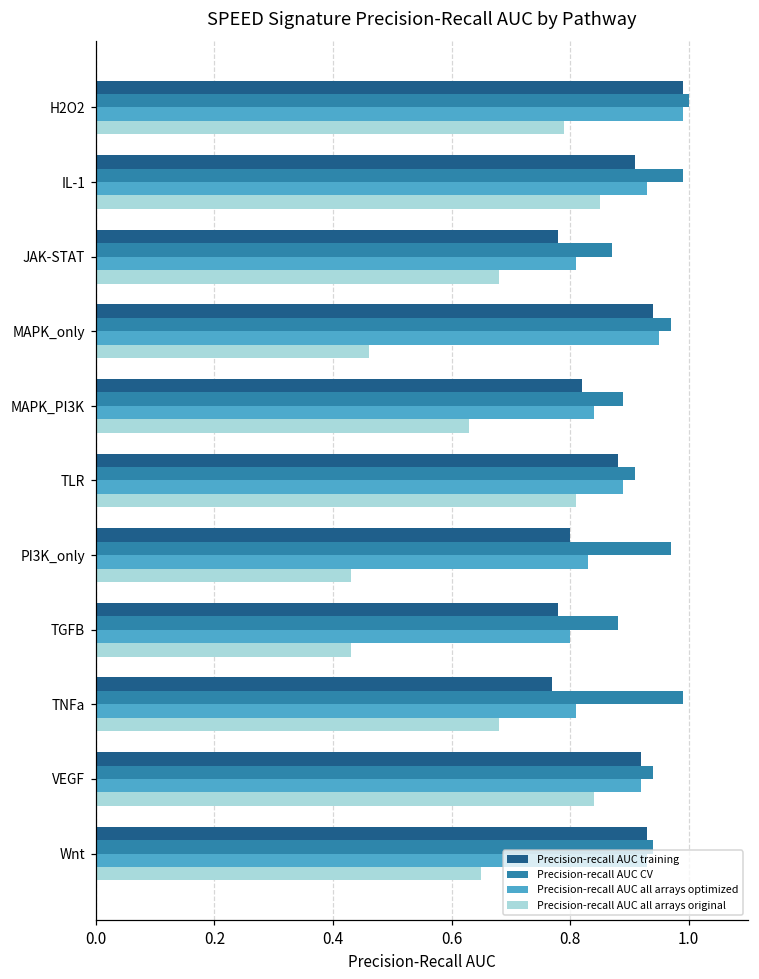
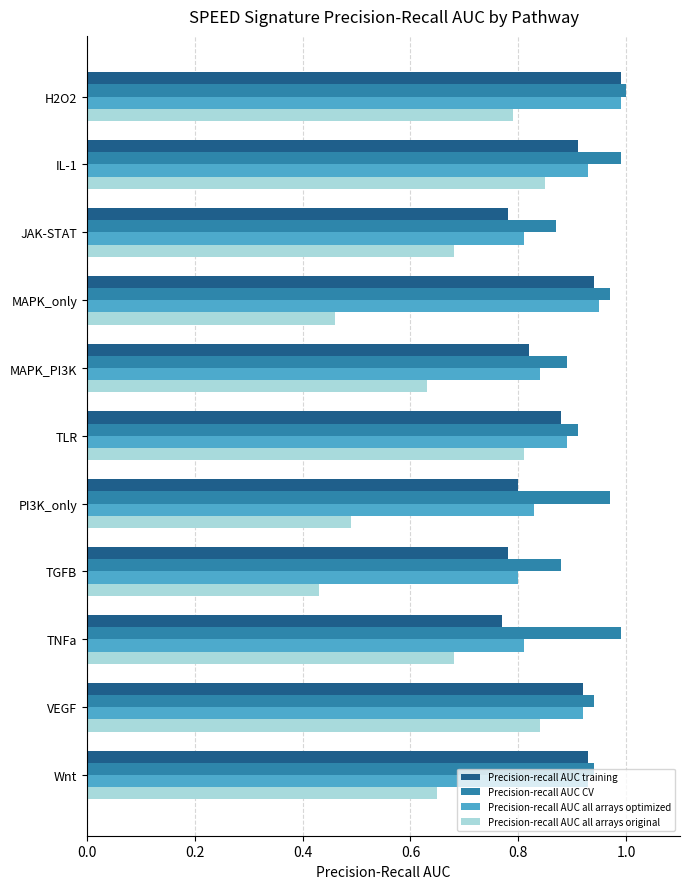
  {
    "Precision-recall AUC all arrays original": {
      "H2O2": 0.79,
      "IL-1": 0.85,
      "JAK-STAT": 0.68,
      "MAPK_only": 0.46,
      "MAPK_PI3K": 0.63,
      "TLR": 0.81,
-     "PI3K_only": 0.43,
+     "PI3K_only": 0.49,
      "TGFB": 0.43,
      "TNFa": 0.68,
      "VEGF": 0.84,
      "Wnt": 0.65
    }
  }
